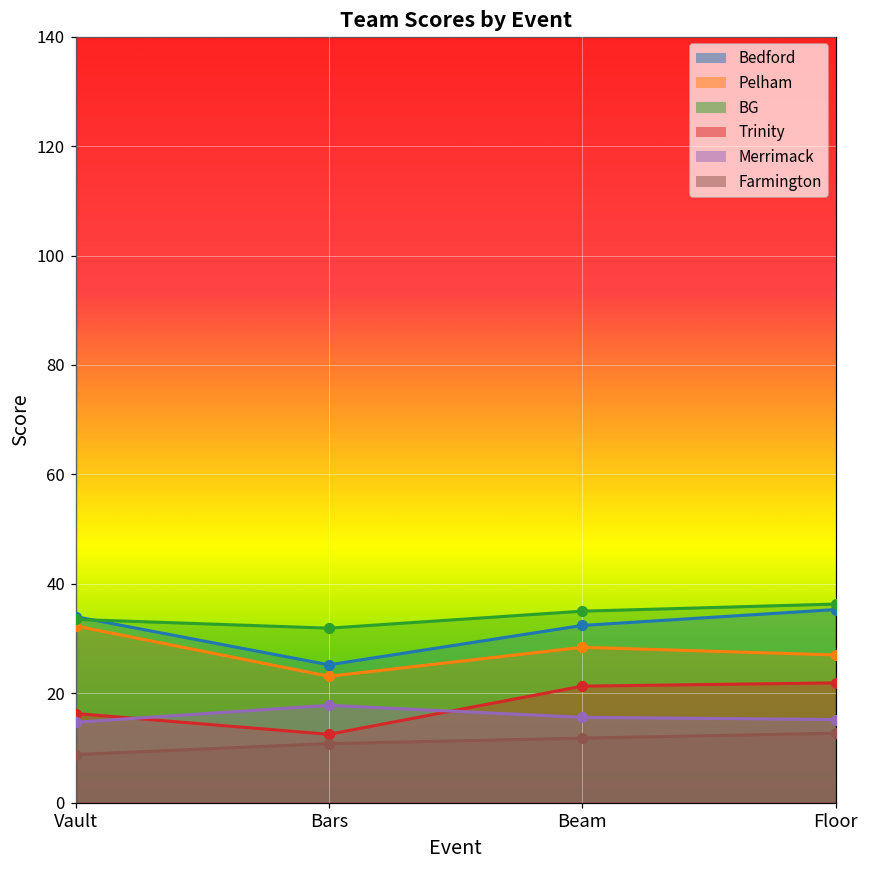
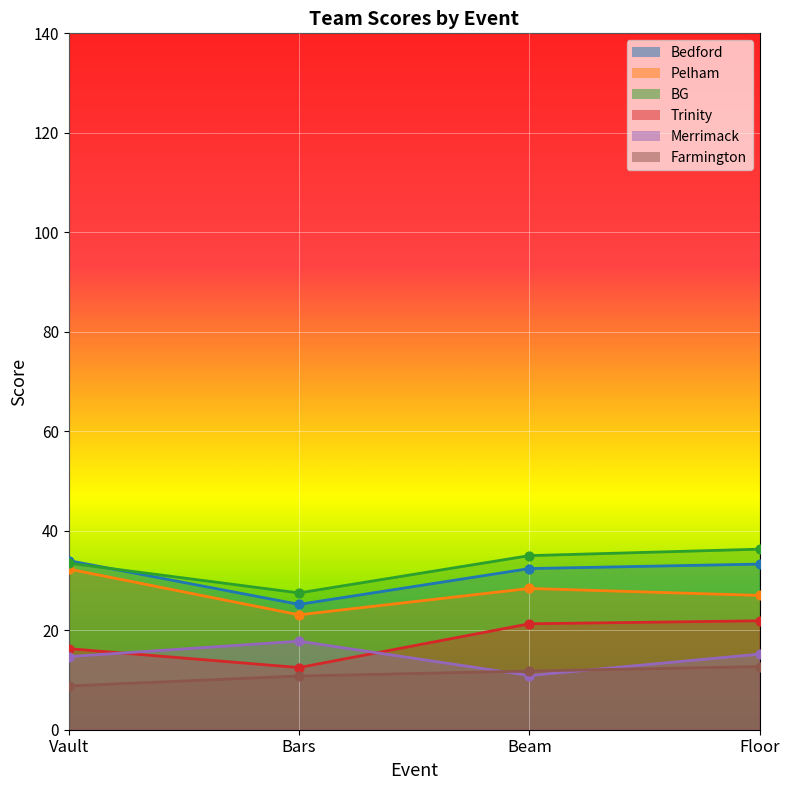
  {
    "Bedford": {
      "Bars": 25,
      "Beam": 32,
-     "Floor": 35
+     "Floor": 33
    },
    "BG": {
-     "Bars": 32,
+     "Bars": 28,
      "Beam": 35,
      "Floor": 36
    },
    "Merrimack": {
      "Vault": 15,
      "Bars": 18,
-     "Beam": 16,
+     "Beam": 11,
      "Floor": 15
    }
  }
